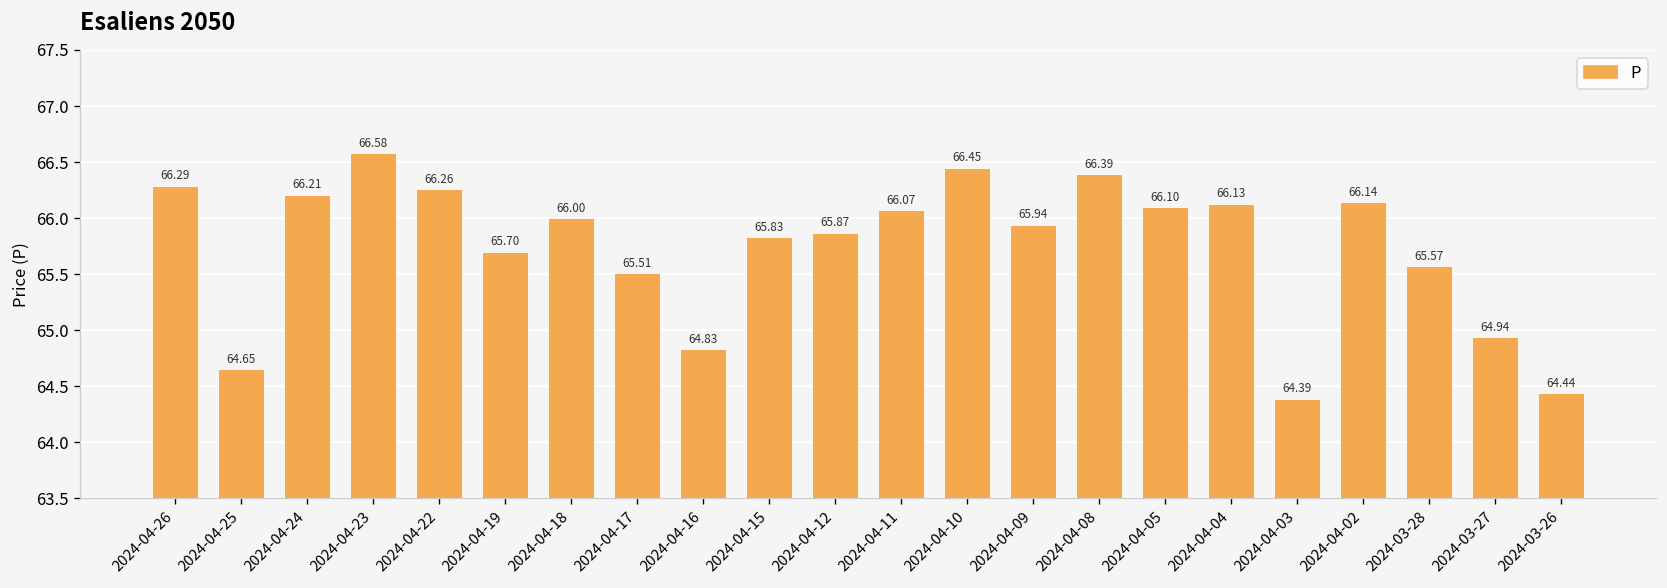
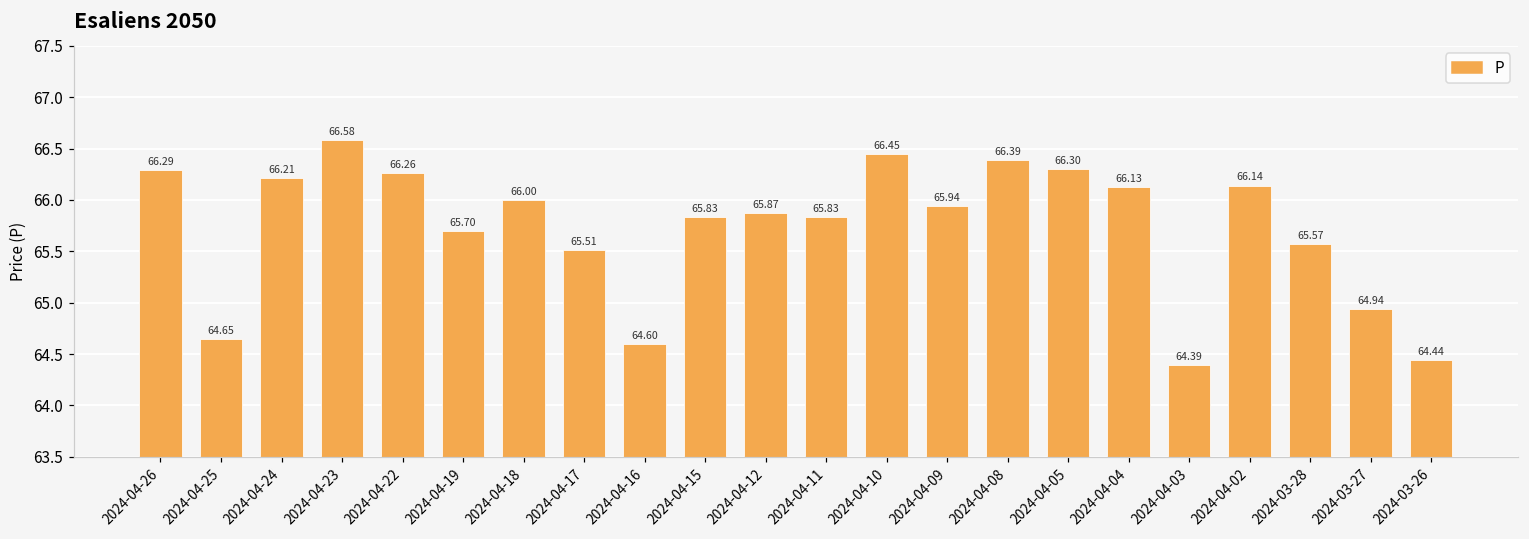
  {
    "2024-04-26": 66.29,
    "2024-04-25": 64.65,
    "2024-04-24": 66.21,
    "2024-04-23": 66.58,
    "2024-04-22": 66.26,
    "2024-04-19": 65.70,
    "2024-04-18": 66.00,
    "2024-04-17": 65.51,
-   "2024-04-16": 64.83,
+   "2024-04-16": 64.60,
    "2024-04-15": 65.83,
    "2024-04-12": 65.87,
-   "2024-04-11": 66.07,
+   "2024-04-11": 65.83,
    "2024-04-10": 66.45,
    "2024-04-09": 65.94,
    "2024-04-08": 66.39,
-   "2024-04-05": 66.10,
+   "2024-04-05": 66.30,
    "2024-04-04": 66.13,
    "2024-04-03": 64.39,
    "2024-04-02": 66.14,
    "2024-03-28": 65.57,
    "2024-03-27": 64.94,
    "2024-03-26": 64.44
  }
